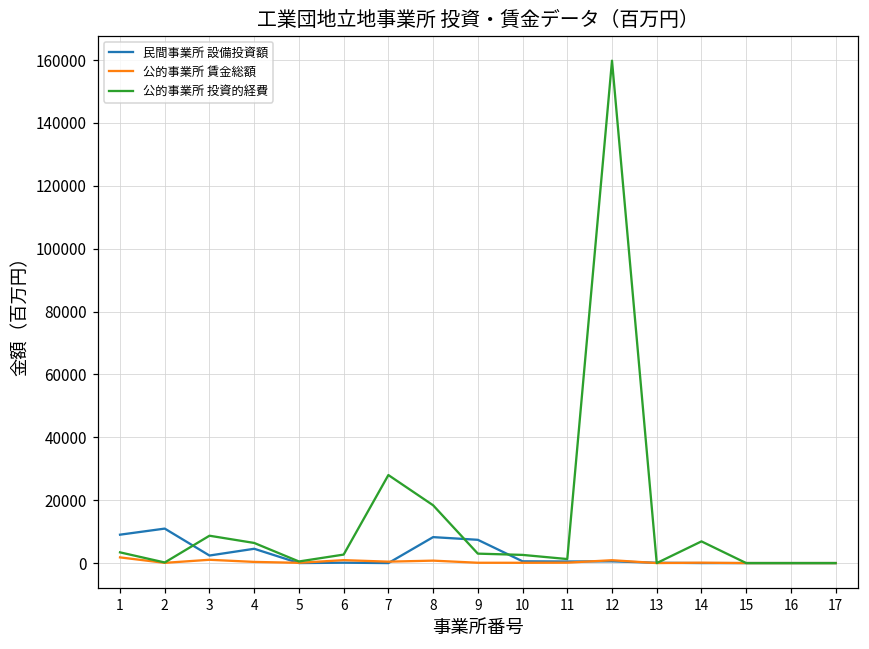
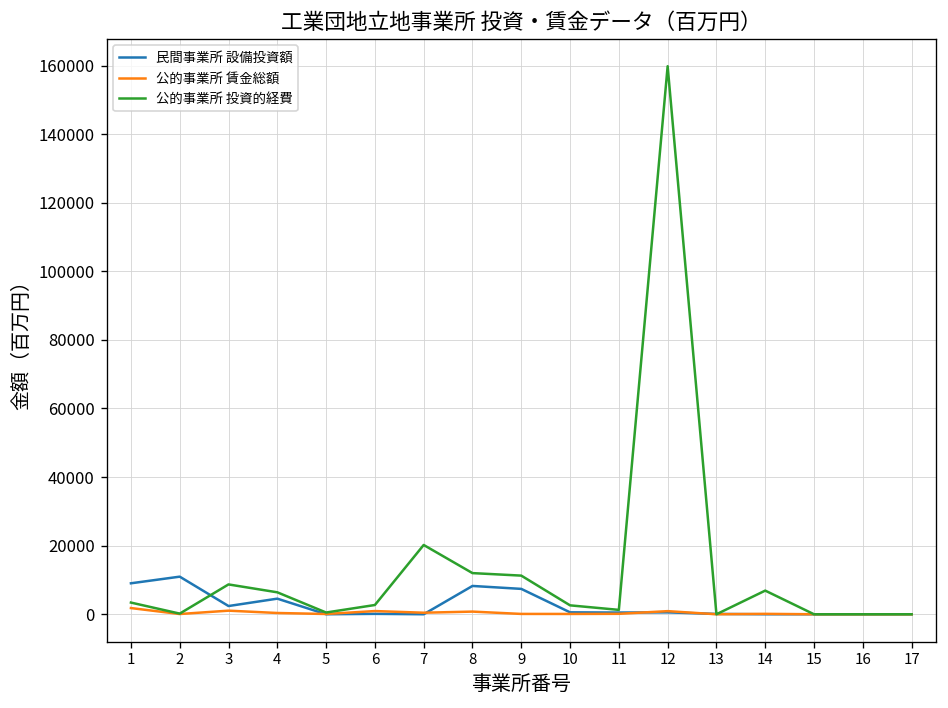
  {
    "民間事業所 設備投資額": {
      "1": 9000,
      "2": 11000,
      "3": 2000,
      "4": 5000,
      "8": 8000,
      "9": 7000
    },
    "公的事業所 賃金総額": {
      "1": 2000,
      "3": 1000,
      "4": 0,
      "8": 1000,
      "9": 0
    },
    "公的事業所 投資的経費": {
      "1": 3000,
      "3": 9000,
      "4": 6000,
      "6": 3000,
-     "7": 28000,
-     "8": 18000,
-     "9": 3000,
+     "7": 20000,
+     "8": 12000,
+     "9": 11000,
      "10": 3000,
      "12": 160000,
      "14": 7000
    }
  }
